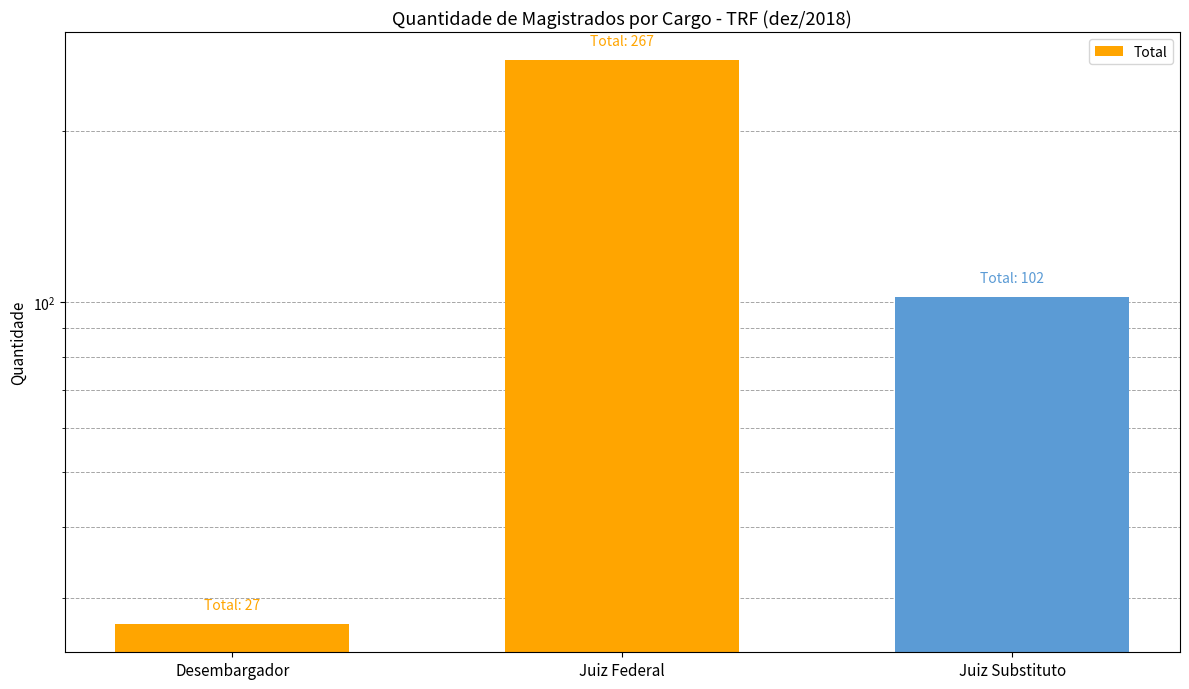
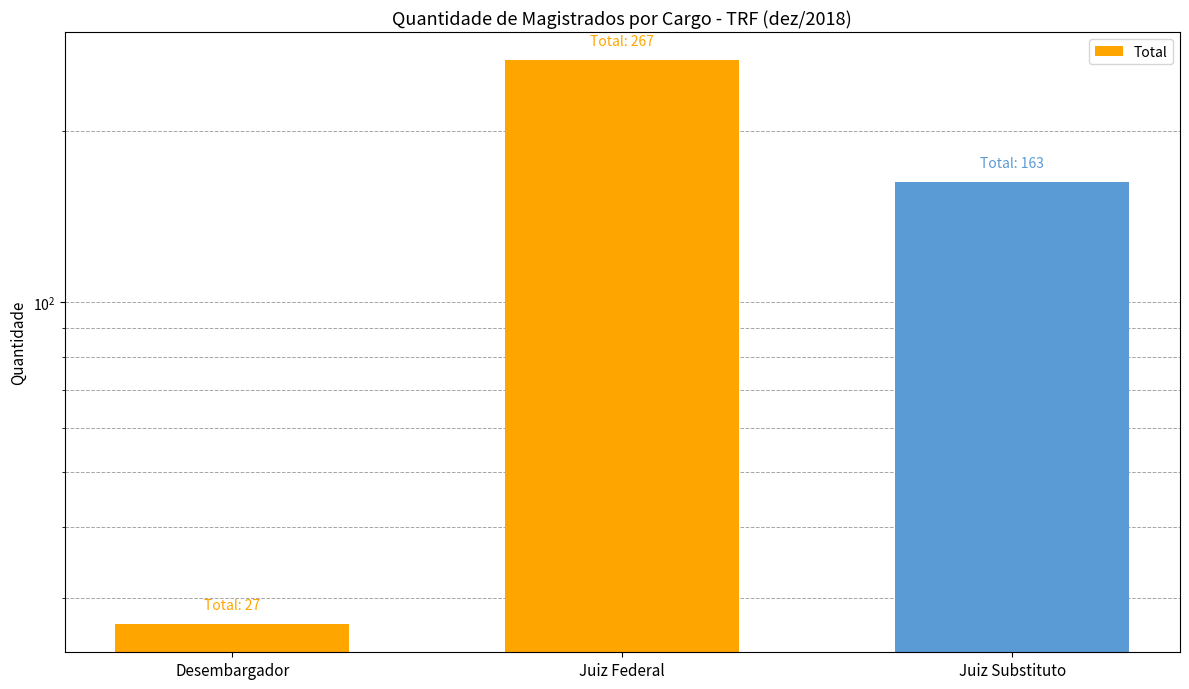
  {
    "Desembargador": 27,
    "Juiz Federal": 267,
-   "Juiz Substituto": 102
+   "Juiz Substituto": 163
  }
